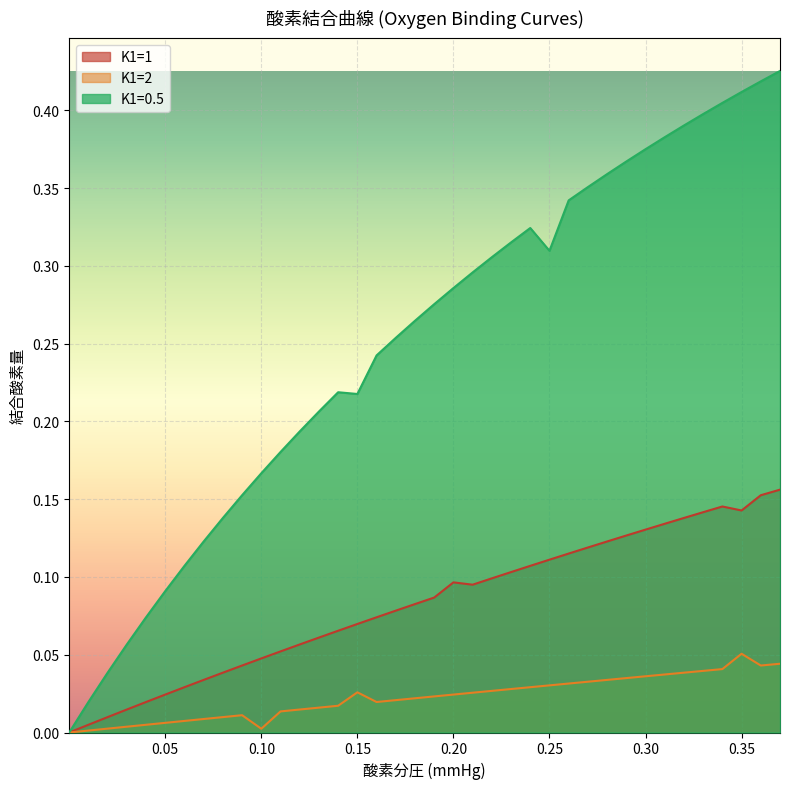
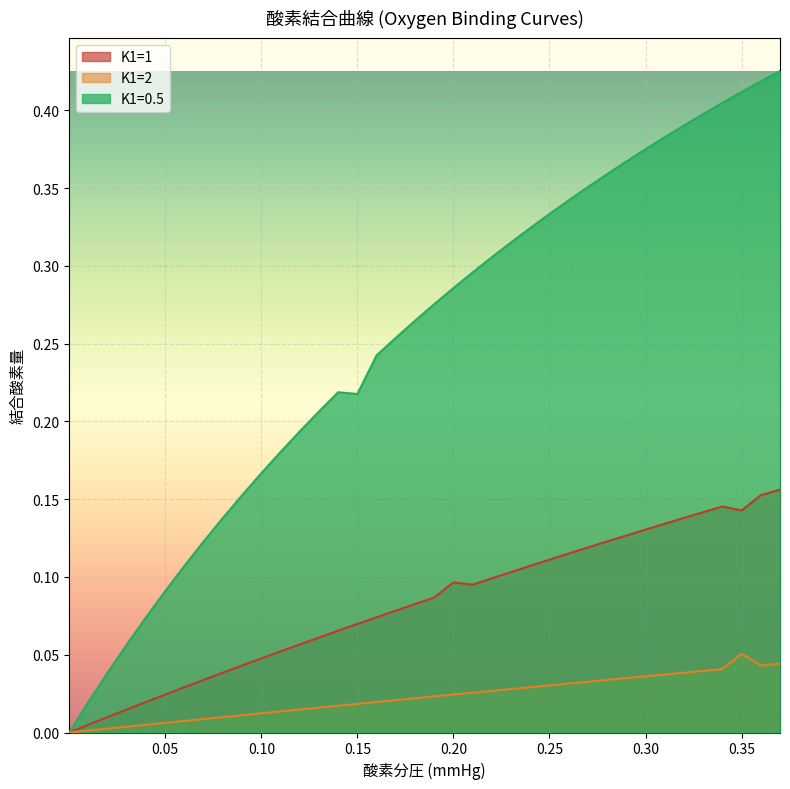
  {
    "K1=1": {
      "0.05": 0.024,
      "0.10": 0.048,
      "0.15": 0.070,
      "0.20": 0.097,
      "0.25": 0.111,
      "0.30": 0.130,
      "0.35": 0.143
    },
    "K1=2": {
      "0.05": 0.006,
-     "0.10": 0.002,
-     "0.15": 0.026,
+     "0.10": 0.012,
+     "0.15": 0.018,
      "0.20": 0.024,
      "0.25": 0.030,
      "0.30": 0.036,
      "0.35": 0.051
    },
    "K1=0.5": {
      "0.05": 0.091,
      "0.10": 0.167,
      "0.15": 0.218,
      "0.20": 0.286,
-     "0.25": 0.310,
+     "0.25": 0.333,
      "0.30": 0.375,
      "0.35": 0.412
    }
  }
